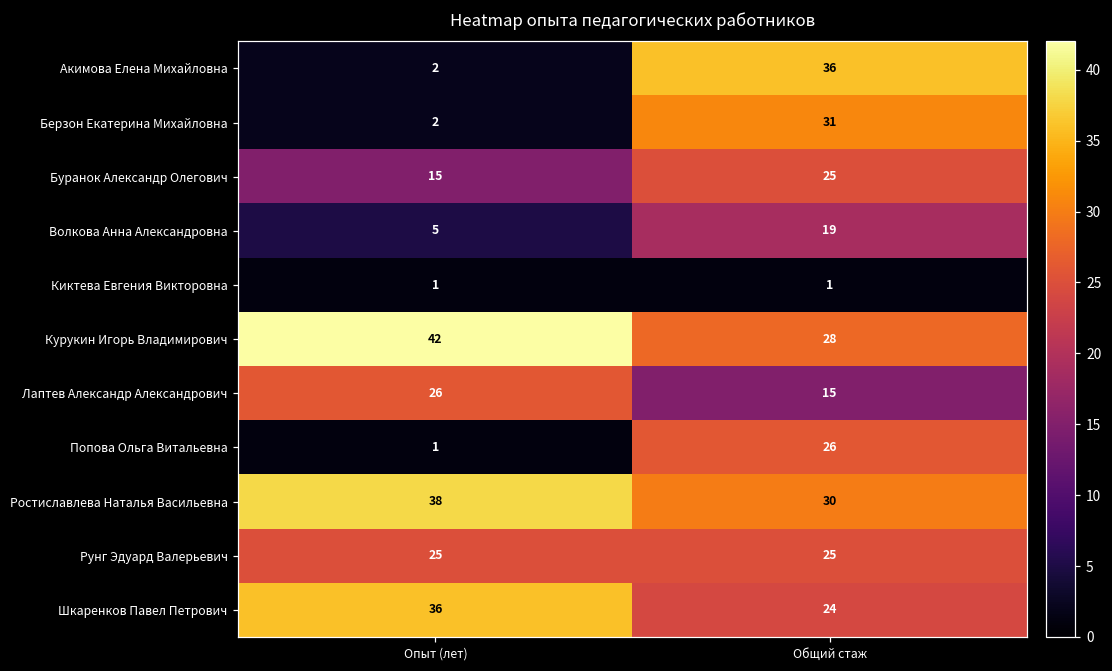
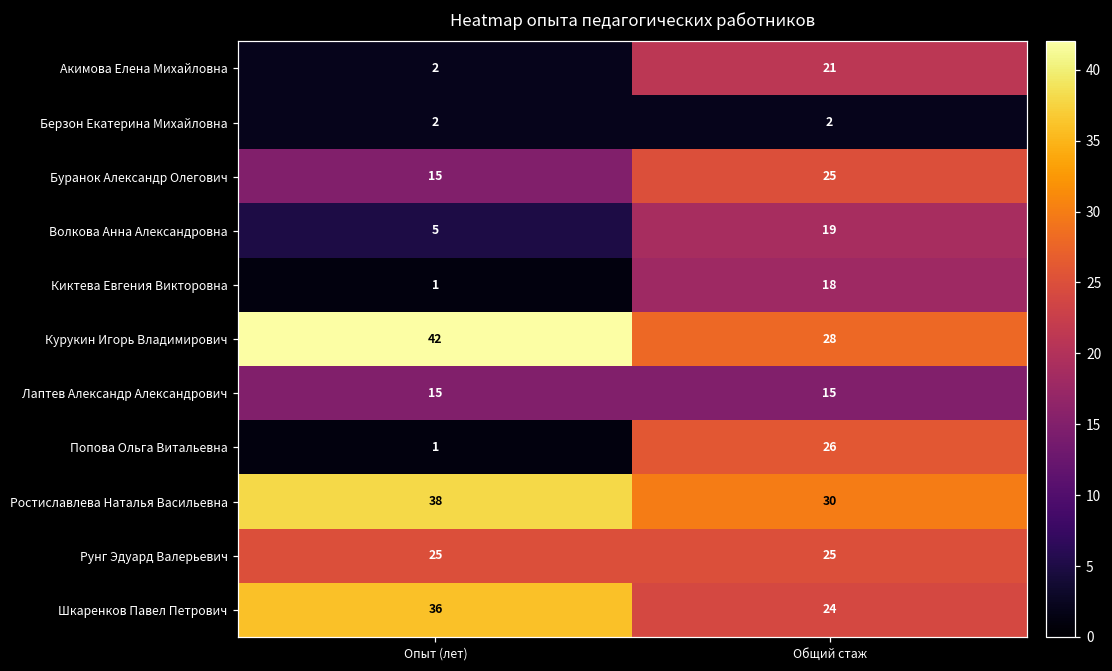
  {
    "Акимова Елена Михайловна": {
      "Опыт (лет)": 2,
-     "Общий стаж": 36
+     "Общий стаж": 21
    },
    "Берзон Екатерина Михайловна": {
      "Опыт (лет)": 2,
-     "Общий стаж": 31
+     "Общий стаж": 2
    },
    "Буранок Александр Олегович": {
      "Опыт (лет)": 15,
      "Общий стаж": 25
    },
    "Волкова Анна Александровна": {
      "Опыт (лет)": 5,
      "Общий стаж": 19
    },
    "Киктева Евгения Викторовна": {
      "Опыт (лет)": 1,
-     "Общий стаж": 1
+     "Общий стаж": 18
    },
    "Курукин Игорь Владимирович": {
      "Опыт (лет)": 42,
      "Общий стаж": 28
    },
    "Лаптев Александр Александрович": {
-     "Опыт (лет)": 26,
+     "Опыт (лет)": 15,
      "Общий стаж": 15
    },
    "Попова Ольга Витальевна": {
      "Опыт (лет)": 1,
      "Общий стаж": 26
    },
    "Ростиславлева Наталья Васильевна": {
      "Опыт (лет)": 38,
      "Общий стаж": 30
    },
    "Рунг Эдуард Валерьевич": {
      "Опыт (лет)": 25,
      "Общий стаж": 25
    },
    "Шкаренков Павел Петрович": {
      "Опыт (лет)": 36,
      "Общий стаж": 24
    }
  }
